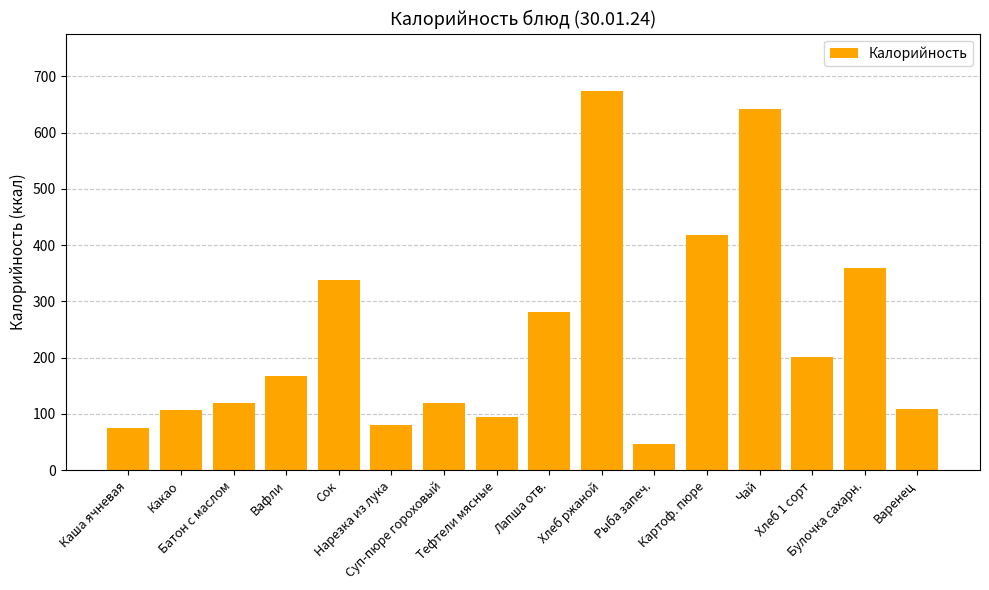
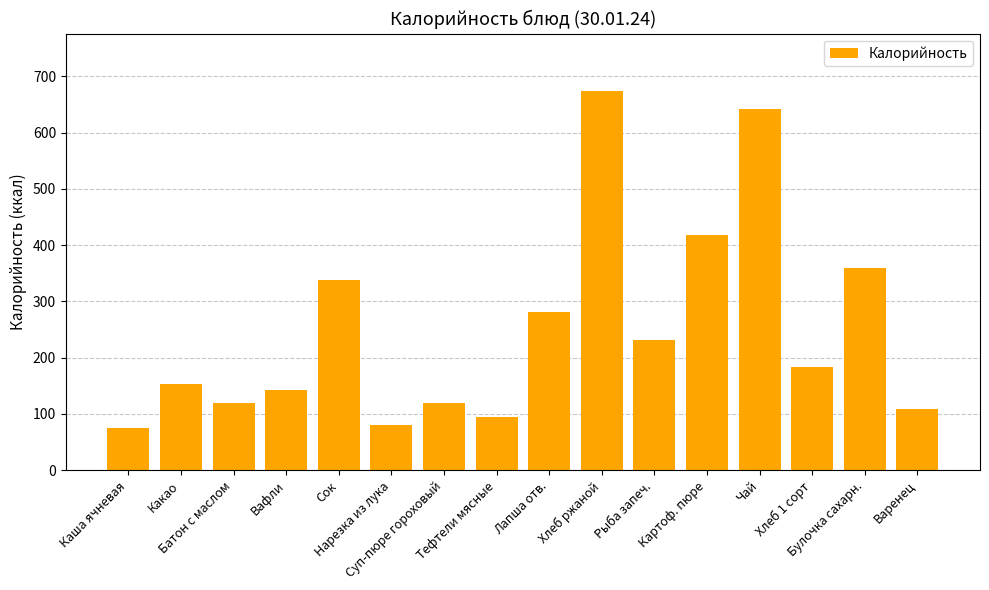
  {
    "Каша ячневая": 70,
-   "Какао": 110,
+   "Какао": 150,
    "Батон с маслом": 120,
-   "Вафли": 170,
+   "Вафли": 140,
    "Сок": 340,
    "Нарезка из лука": 80,
    "Суп-пюре гороховый": 120,
    "Тефтели мясные": 90,
    "Лапша отв.": 280,
    "Хлеб ржаной": 680,
-   "Рыба запеч.": 50,
+   "Рыба запеч.": 230,
    "Картоф. пюре": 420,
    "Чай": 640,
-   "Хлеб 1 сорт": 200,
+   "Хлеб 1 сорт": 180,
    "Булочка сахарн.": 360,
    "Варенец": 110
  }
